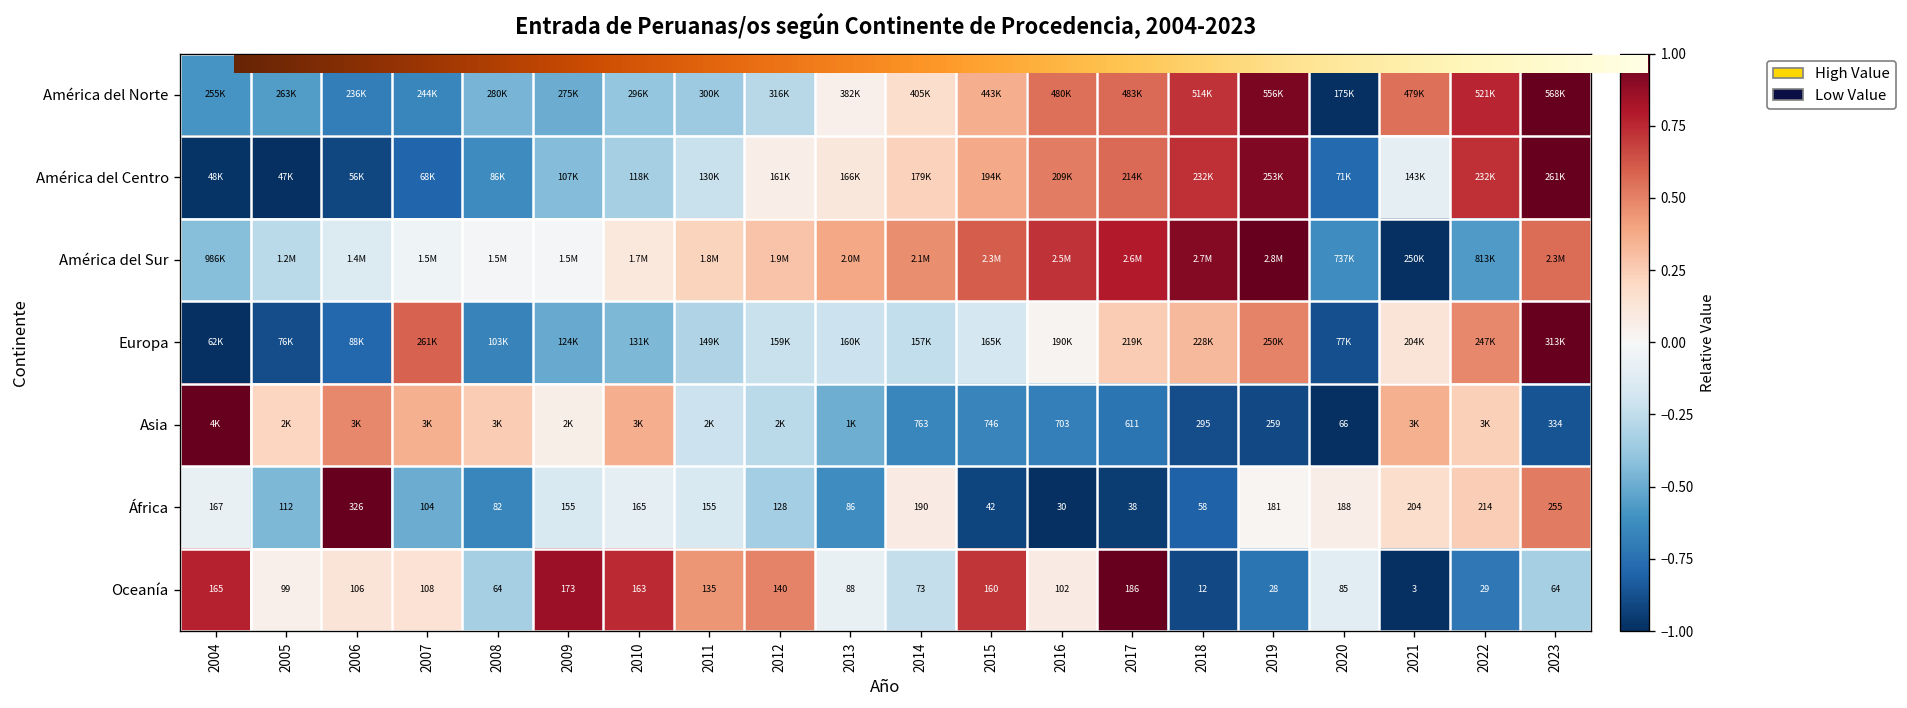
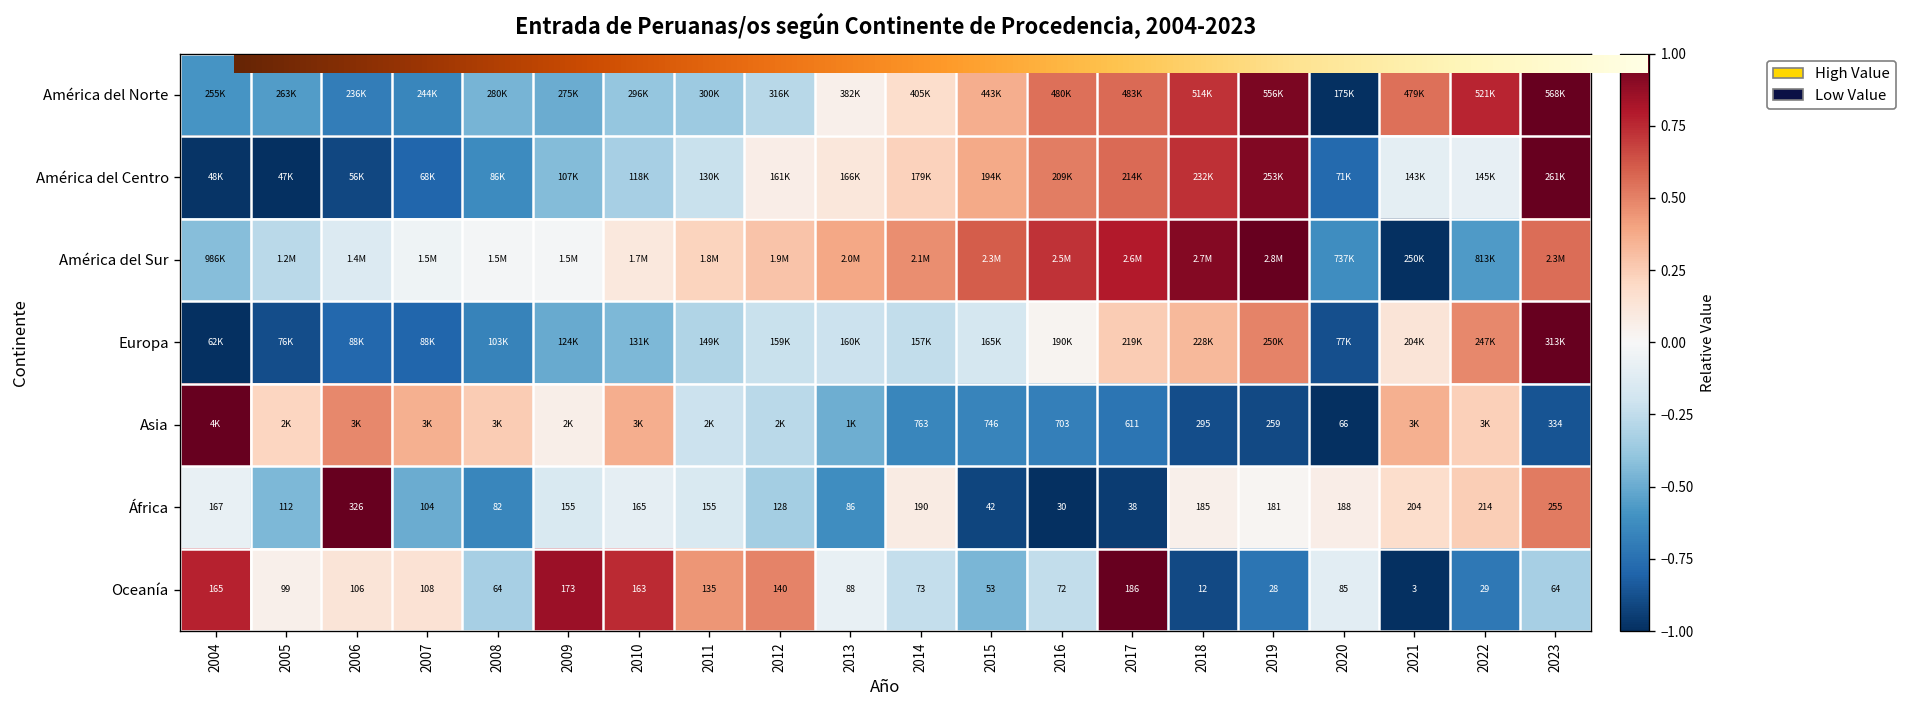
  {
    "América del Norte": {
      "2004": "255K",
      "2005": "263K",
      "2006": "236K",
      "2007": "244K",
      "2008": "280K",
      "2009": "275K",
      "2010": "296K",
      "2011": "300K",
      "2012": "316K",
      "2013": "382K",
      "2014": "405K",
      "2015": "443K",
      "2016": "480K",
      "2017": "483K",
      "2018": "514K",
      "2019": "556K",
      "2020": "175K",
      "2021": "479K",
      "2022": "521K",
      "2023": "568K"
    },
    "América del Centro": {
      "2004": "48K",
      "2005": "47K",
      "2006": "56K",
      "2007": "68K",
      "2008": "86K",
      "2009": "107K",
      "2010": "118K",
      "2011": "130K",
      "2012": "161K",
      "2013": "166K",
      "2014": "179K",
      "2015": "194K",
      "2016": "209K",
      "2017": "214K",
      "2018": "232K",
      "2019": "253K",
      "2020": "71K",
      "2021": "143K",
-     "2022": "232K",
+     "2022": "145K",
      "2023": "261K"
    },
    "América del Sur": {
      "2004": "986K",
      "2005": "1.2M",
      "2006": "1.4M",
      "2007": "1.5M",
      "2008": "1.5M",
      "2009": "1.5M",
      "2010": "1.7M",
      "2011": "1.8M",
      "2012": "1.9M",
      "2013": "2.0M",
      "2014": "2.1M",
      "2015": "2.3M",
      "2016": "2.5M",
      "2017": "2.6M",
      "2018": "2.7M",
      "2019": "2.8M",
      "2020": "737K",
      "2021": "250K",
      "2022": "813K",
      "2023": "2.3M"
    },
    "Europa": {
      "2004": "62K",
      "2005": "76K",
      "2006": "88K",
-     "2007": "261K",
+     "2007": "88K",
      "2008": "103K",
      "2009": "124K",
      "2010": "131K",
      "2011": "149K",
      "2012": "159K",
      "2013": "160K",
      "2014": "157K",
      "2015": "165K",
      "2016": "190K",
      "2017": "219K",
      "2018": "228K",
      "2019": "250K",
      "2020": "77K",
      "2021": "204K",
      "2022": "247K",
      "2023": "313K"
    },
    "Asia": {
      "2004": "4K",
      "2005": "2K",
      "2006": "3K",
      "2007": "3K",
      "2008": "3K",
      "2009": "2K",
      "2010": "3K",
      "2011": "2K",
      "2012": "2K",
      "2013": "1K",
      "2014": "763",
      "2015": "746",
      "2016": "703",
      "2017": "611",
      "2018": "295",
      "2019": "259",
      "2020": "66",
      "2021": "3K",
      "2022": "3K",
      "2023": "334"
    },
    "África": {
      "2004": "167",
      "2005": "112",
      "2006": "326",
      "2007": "104",
      "2008": "82",
      "2009": "155",
      "2010": "165",
      "2011": "155",
      "2012": "128",
      "2013": "86",
      "2014": "190",
      "2015": "42",
      "2016": "30",
      "2017": "38",
-     "2018": "58",
+     "2018": "185",
      "2019": "181",
      "2020": "188",
      "2021": "204",
      "2022": "214",
      "2023": "255"
    },
    "Oceanía": {
      "2004": "165",
      "2005": "99",
      "2006": "106",
      "2007": "108",
      "2008": "64",
      "2009": "173",
      "2010": "163",
      "2011": "135",
      "2012": "140",
      "2013": "88",
      "2014": "73",
-     "2015": "160",
-     "2016": "102",
+     "2015": "53",
+     "2016": "72",
      "2017": "186",
      "2018": "12",
      "2019": "28",
      "2020": "85",
      "2021": "3",
      "2022": "29",
      "2023": "64"
    }
  }
